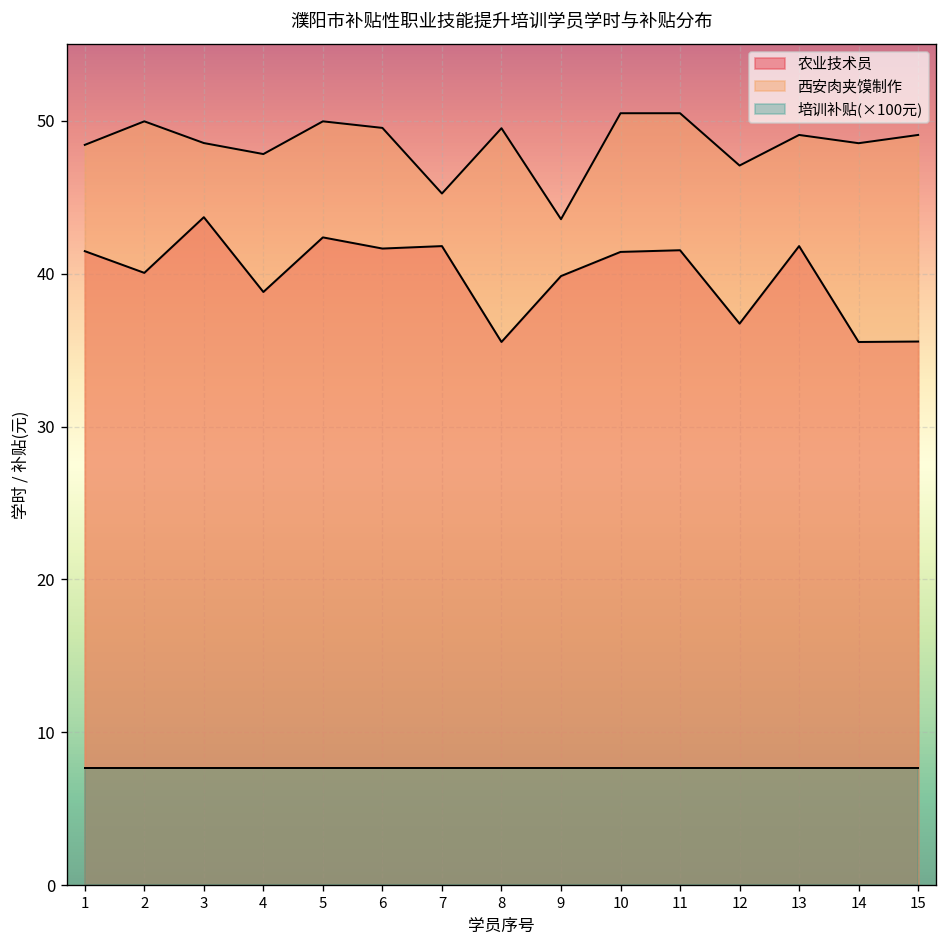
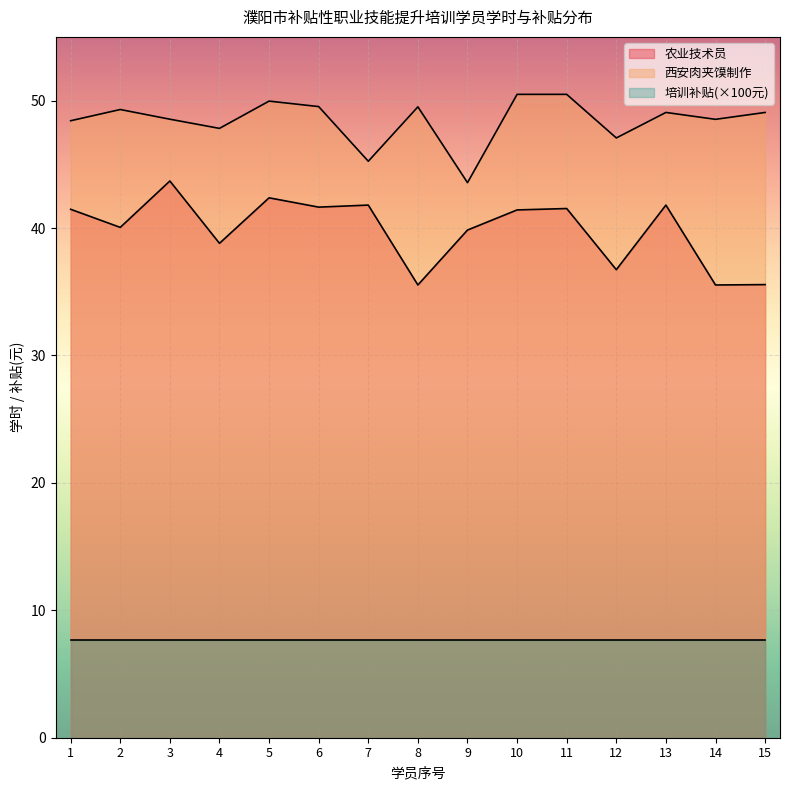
  {
    "农业技术员": {
      "1": 41.5,
      "2": 40.1,
      "3": 43.7,
      "4": 38.8,
      "5": 42.4,
      "6": 41.6,
      "7": 41.8,
      "8": 35.5,
      "9": 39.8,
      "10": 41.4,
      "11": 41.5,
      "12": 36.7,
      "13": 41.8,
      "14": 35.5,
      "15": 35.6
    },
    "西安肉夹馍制作": {
      "1": 48.4,
-     "2": 50.0,
+     "2": 49.3,
      "3": 48.5,
      "4": 47.8,
      "5": 50.0,
      "6": 49.5,
      "7": 45.2,
      "8": 49.5,
      "9": 43.6,
      "10": 50.5,
      "11": 50.5,
      "12": 47.1,
      "13": 49.1,
      "14": 48.5,
      "15": 49.1
    },
    "培训补贴(×100元)": {
      "1": 7.7,
      "2": 7.7,
      "3": 7.7,
      "4": 7.7,
      "5": 7.7,
      "6": 7.7,
      "7": 7.7,
      "8": 7.7,
      "9": 7.7,
      "10": 7.7,
      "11": 7.7,
      "12": 7.7,
      "13": 7.7,
      "14": 7.7,
      "15": 7.7
    }
  }
